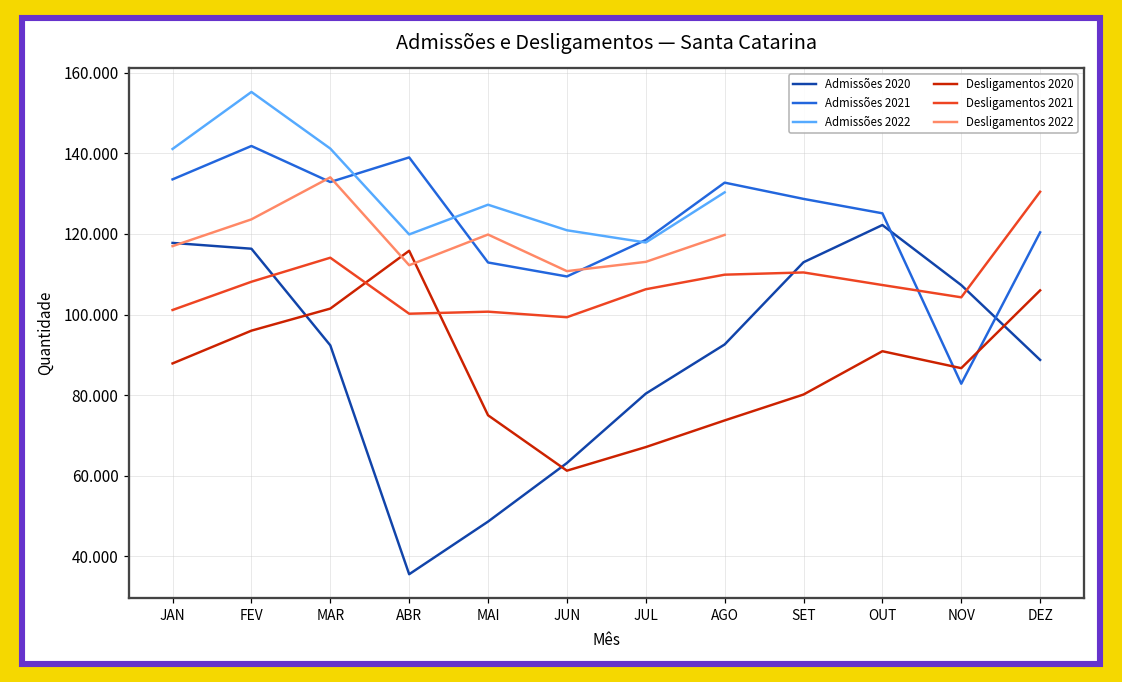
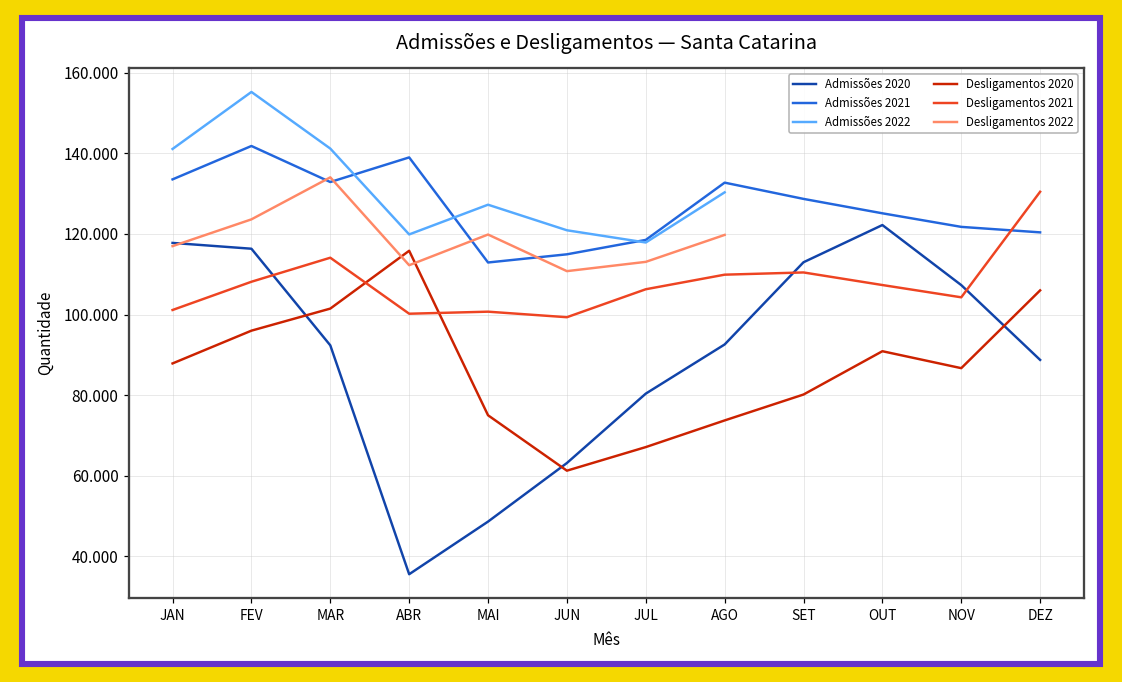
  {
    "Admissões 2020": {
      "JAN": 118,
      "FEV": 116,
      "MAR": 92,
      "ABR": 36,
      "MAI": 49,
      "JUN": 63,
      "JUL": 80,
      "AGO": 93,
      "SET": 113,
      "OUT": 122,
      "NOV": 107,
      "DEZ": 89
    },
    "Admissões 2021": {
      "JAN": 134,
      "FEV": 142,
      "MAR": 133,
      "ABR": 139,
      "MAI": 113,
-     "JUN": 109,
+     "JUN": 115,
      "AGO": 133,
      "SET": 129,
      "OUT": 125,
-     "NOV": 83,
+     "NOV": 122,
      "DEZ": 120
    },
    "Admissões 2022": {
      "JAN": 141,
      "FEV": 155,
      "MAR": 141,
      "ABR": 120,
      "MAI": 127,
      "JUN": 121,
      "AGO": 130
    },
    "Desligamentos 2022": {
      "JAN": 117,
      "FEV": 124,
      "MAR": 134,
      "ABR": 112,
      "MAI": 120,
      "JUN": 111,
      "JUL": 113,
      "AGO": 120
    }
  }
